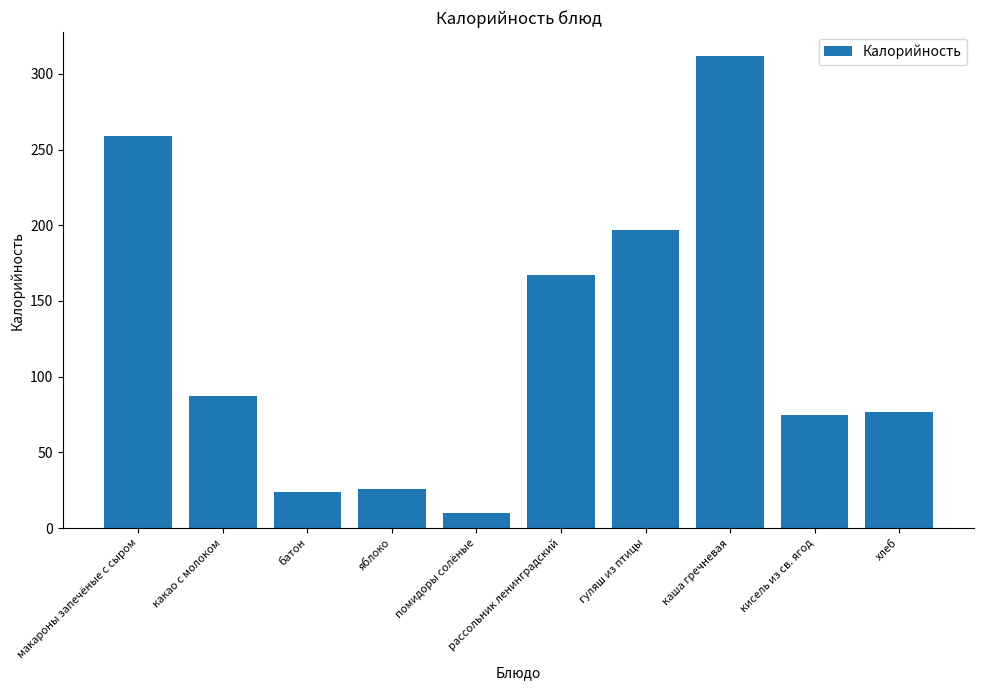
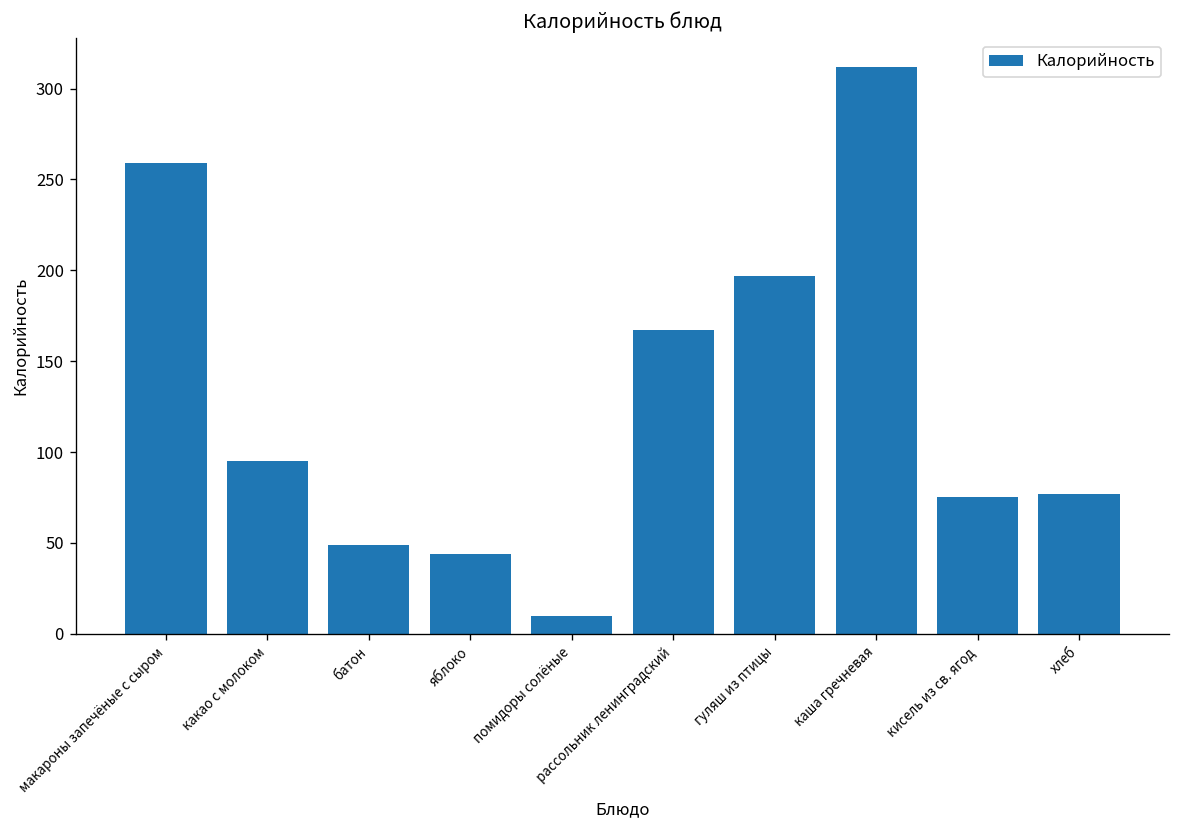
  {
    "макароны запечёные с сыром": 259,
-   "какао с молоком": 87,
-   "батон": 24,
-   "яблоко": 26,
+   "какао с молоком": 95,
+   "батон": 49,
+   "яблоко": 44,
    "помидоры солёные": 10,
    "рассольник ленинградский": 167,
    "гуляш из птицы": 197,
    "каша гречневая": 312,
    "кисель из св. ягод": 75,
    "хлеб": 77
  }
